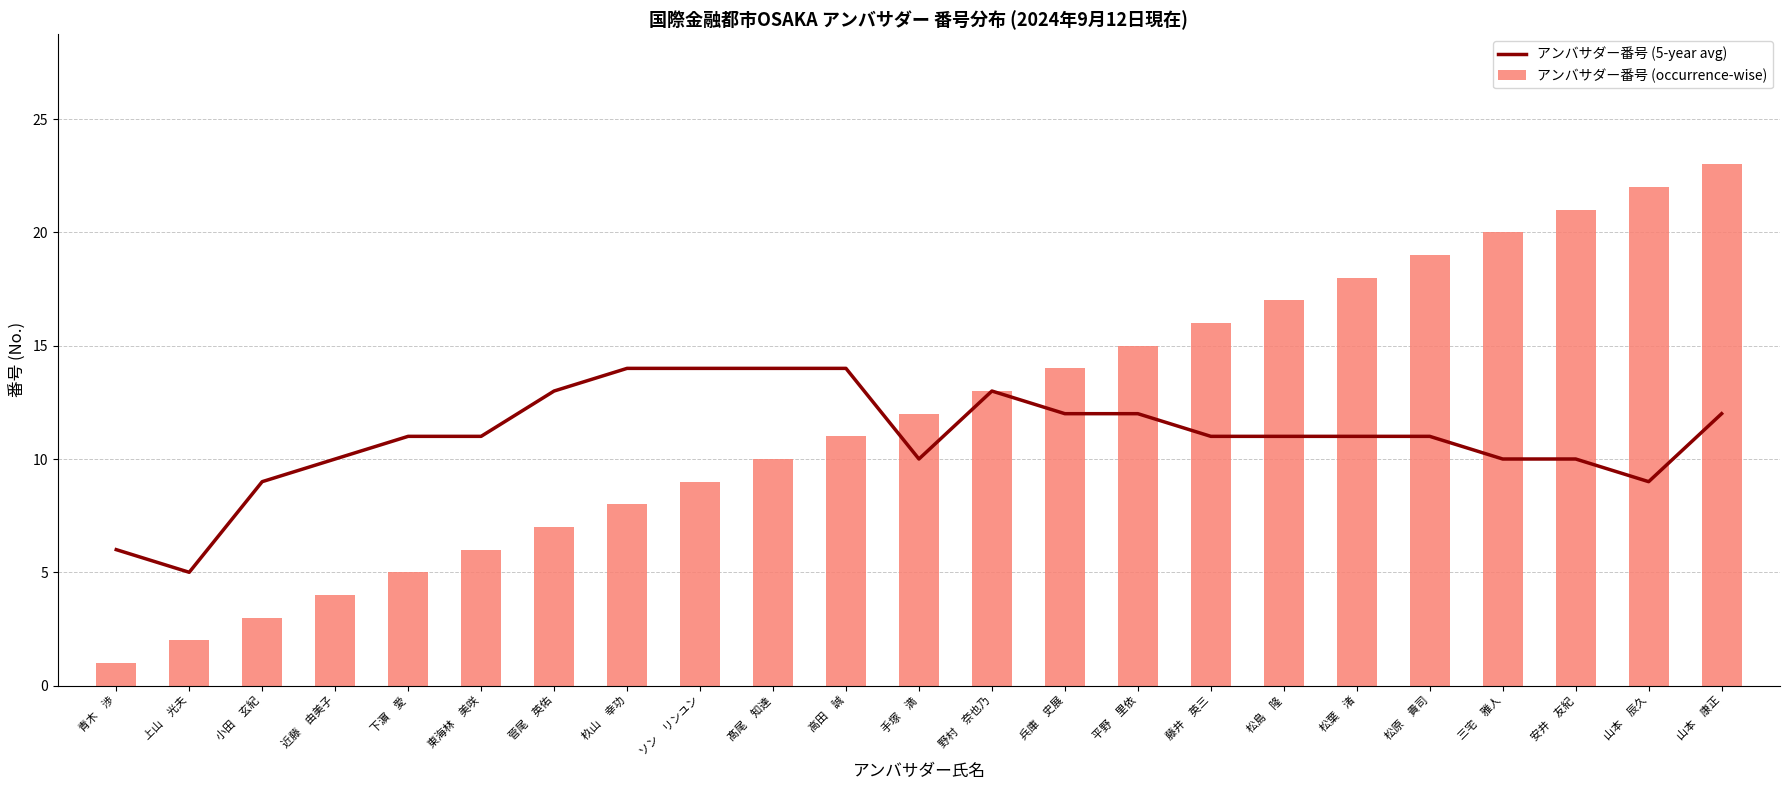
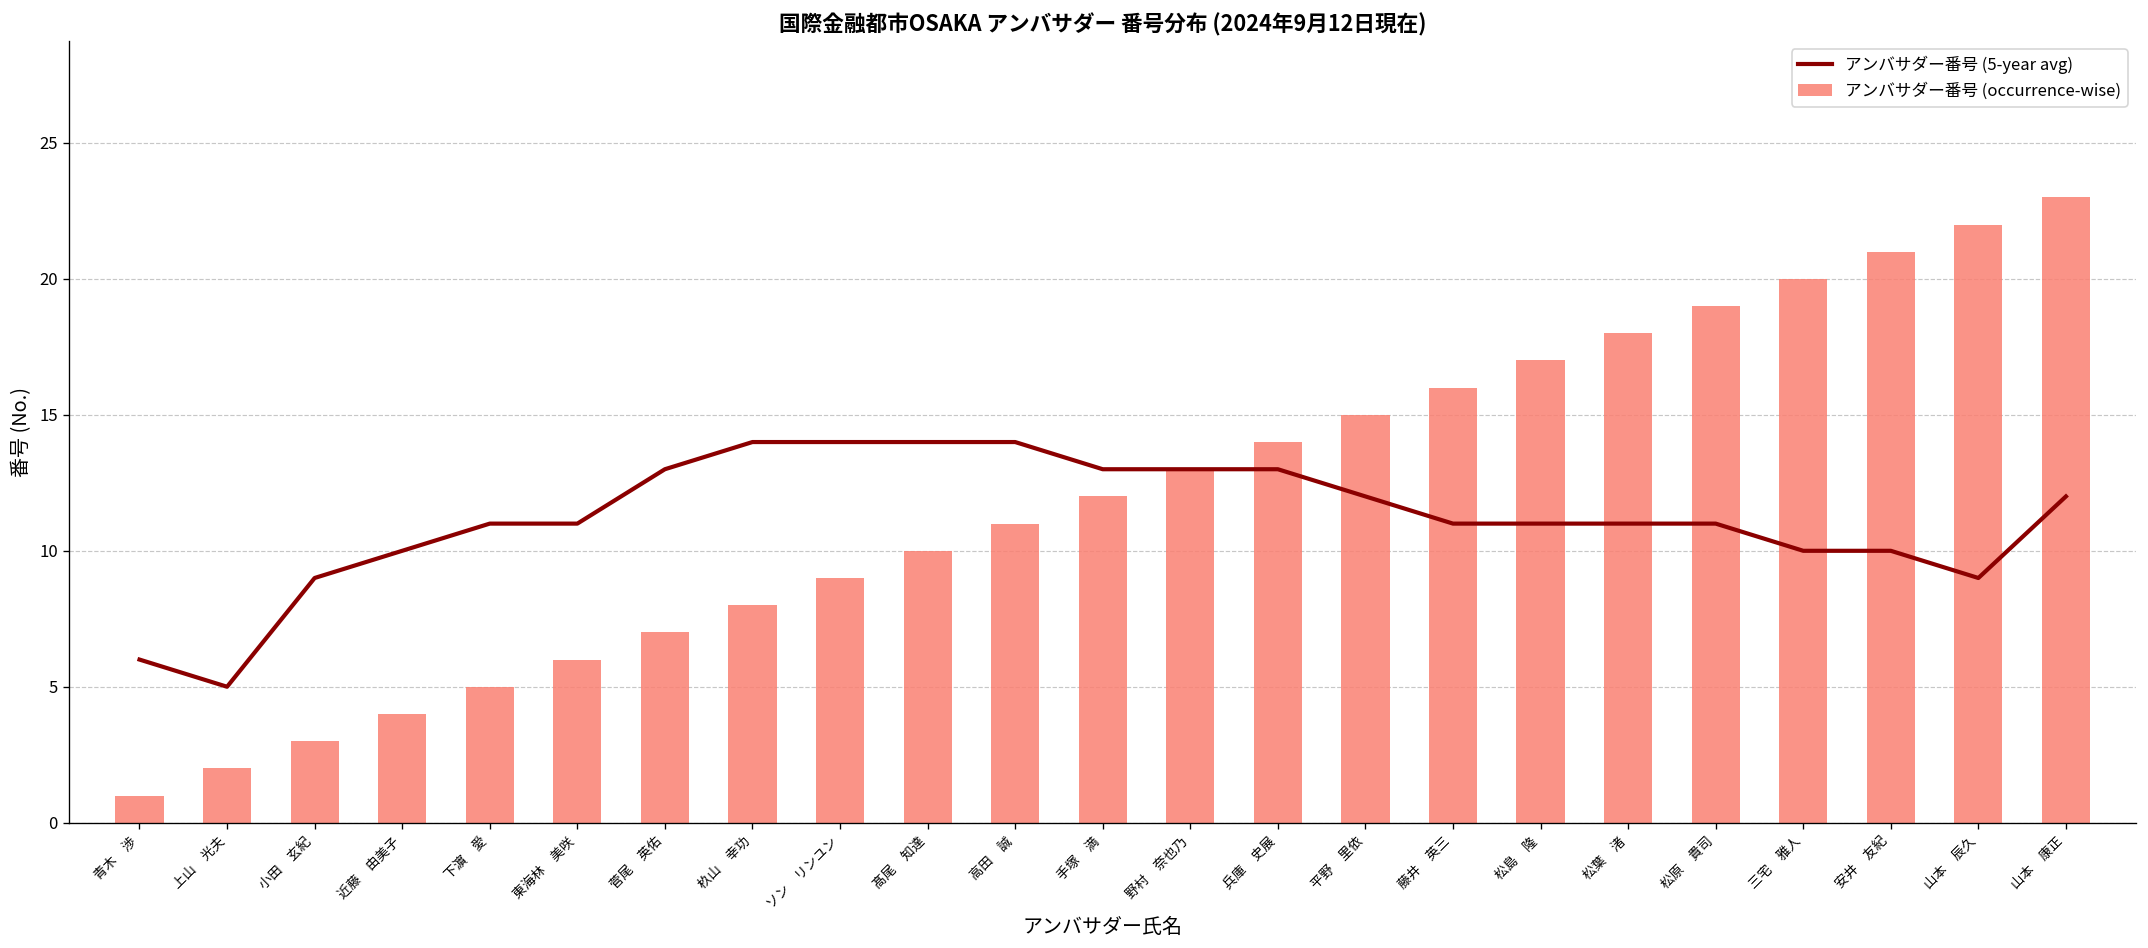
  {
    "アンバサダー番号 (5-year avg)": {
      "青木 渉": 6,
      "上山 光夫": 5,
      "小田 玄紀": 9,
      "近藤 由美子": 10,
      "下濵 愛": 11,
      "東海林 美咲": 11,
      "菅尾 英佑": 13,
      "杦山 幸功": 14,
      "ソン リンユン": 14,
      "髙尾 知達": 14,
      "高田 誠": 14,
-     "手塚 満": 10,
+     "手塚 満": 13,
      "野村 奈也乃": 13,
-     "兵庫 史展": 12,
+     "兵庫 史展": 13,
      "平野 里依": 12,
      "藤井 英三": 11,
      "松島 隆": 11,
      "松葉 渚": 11,
      "松原 貴司": 11,
      "三宅 雅人": 10,
      "安井 友紀": 10,
      "山本 辰久": 9,
      "山本 康正": 12
    },
    "アンバサダー番号 (occurrence-wise)": {
      "青木 渉": 1,
      "上山 光夫": 2,
      "小田 玄紀": 3,
      "近藤 由美子": 4,
      "下濵 愛": 5,
      "東海林 美咲": 6,
      "菅尾 英佑": 7,
      "杦山 幸功": 8,
      "ソン リンユン": 9,
      "髙尾 知達": 10,
      "高田 誠": 11,
      "手塚 満": 12,
      "野村 奈也乃": 13,
      "兵庫 史展": 14,
      "平野 里依": 15,
      "藤井 英三": 16,
      "松島 隆": 17,
      "松葉 渚": 18,
      "松原 貴司": 19,
      "三宅 雅人": 20,
      "安井 友紀": 21,
      "山本 辰久": 22,
      "山本 康正": 23
    }
  }
